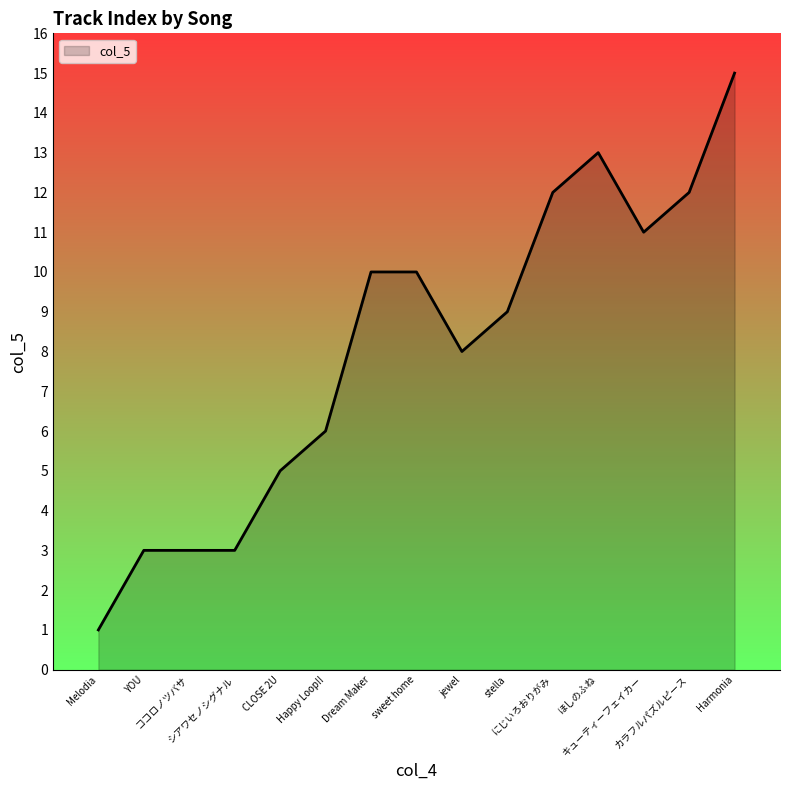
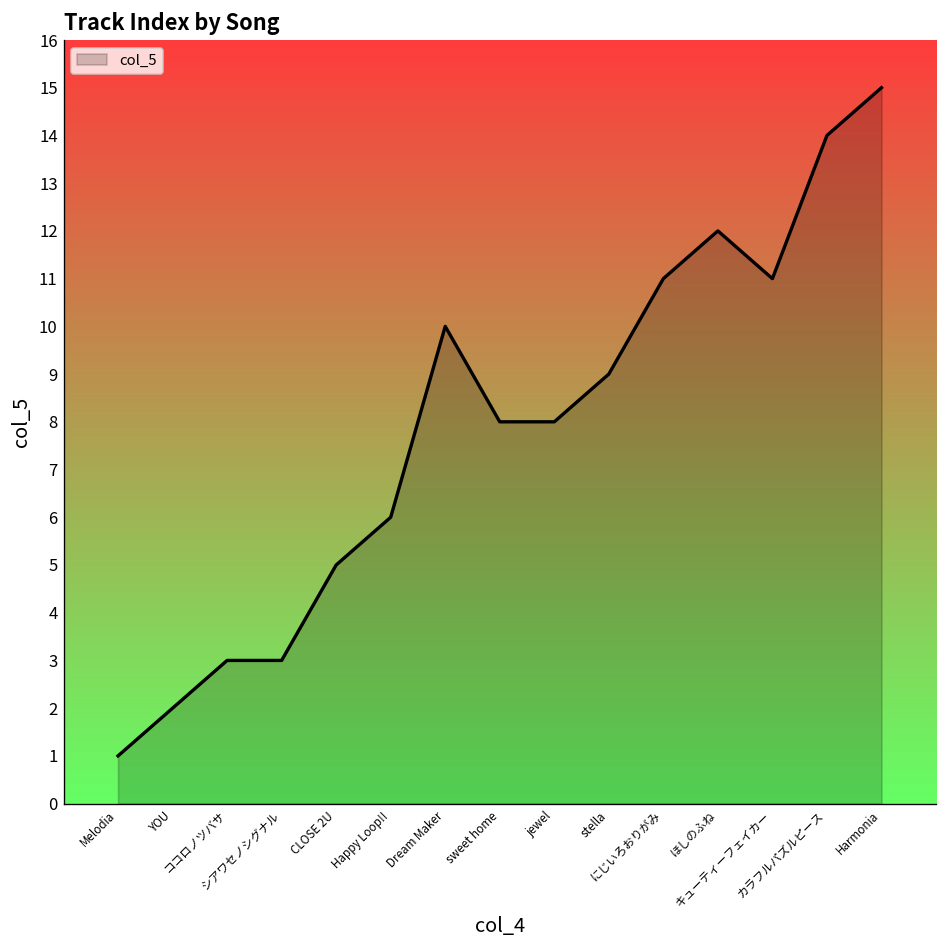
  {
    "Melodia": 1,
-   "YOU": 3,
+   "YOU": 2,
    "ココロノツバサ": 3,
    "シアワセノシグナル": 3,
    "CLOSE 2U": 5,
    "Happy Loop!!": 6,
    "Dream Maker": 10,
-   "sweet home": 10,
+   "sweet home": 8,
    "jewel": 8,
    "stella": 9,
-   "にじいろおりがみ": 12,
-   "ほしのふね": 13,
+   "にじいろおりがみ": 11,
+   "ほしのふね": 12,
    "キューティーフェイカー": 11,
-   "カラフルパズルピース": 12,
+   "カラフルパズルピース": 14,
    "Harmonia": 15
  }
